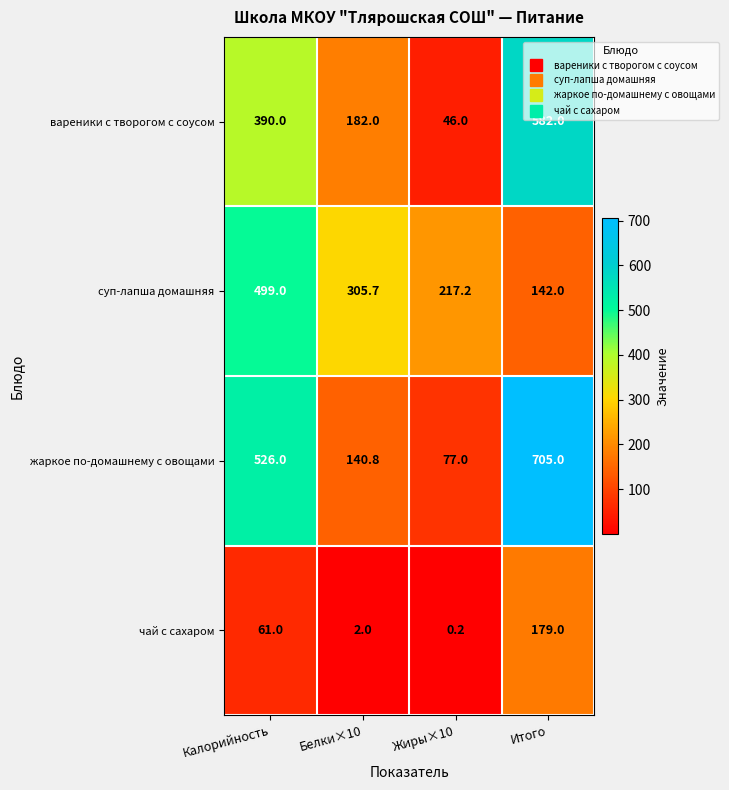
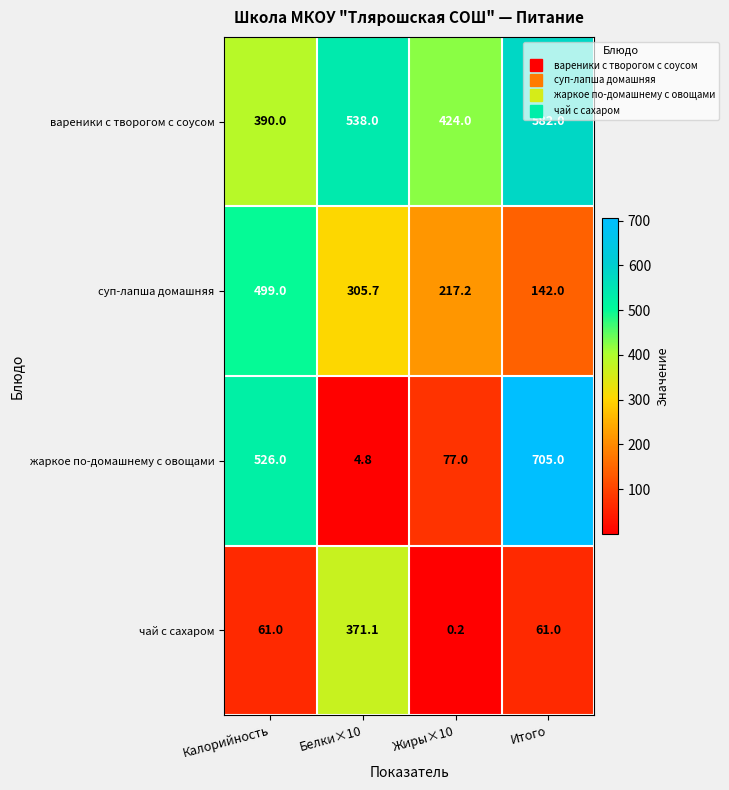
  {
    "вареники с творогом с соусом": {
      "Калорийность": 390.0,
-     "Белки×10": 182.0,
-     "Жиры×10": 46.0
+     "Белки×10": 538.0,
+     "Жиры×10": 424.0
    },
    "суп-лапша домашняя": {
      "Калорийность": 499.0,
      "Белки×10": 305.7,
      "Жиры×10": 217.2,
      "Итого": 142.0
    },
    "жаркое по-домашнему с овощами": {
      "Калорийность": 526.0,
-     "Белки×10": 140.8,
+     "Белки×10": 4.8,
      "Жиры×10": 77.0,
      "Итого": 705.0
    },
    "чай с сахаром": {
      "Калорийность": 61.0,
-     "Белки×10": 2.0,
+     "Белки×10": 371.1,
      "Жиры×10": 0.2,
-     "Итого": 179.0
+     "Итого": 61.0
    }
  }
